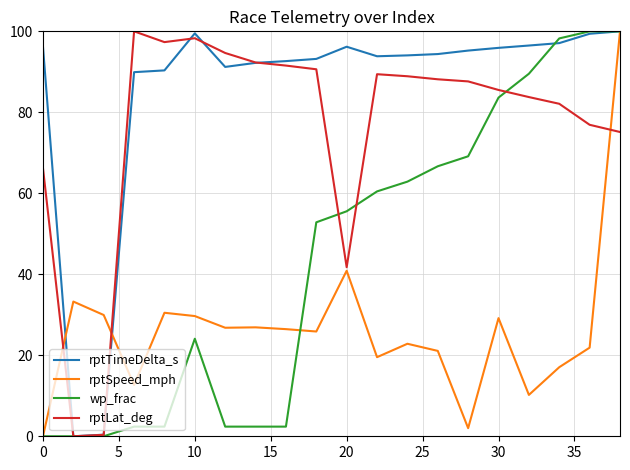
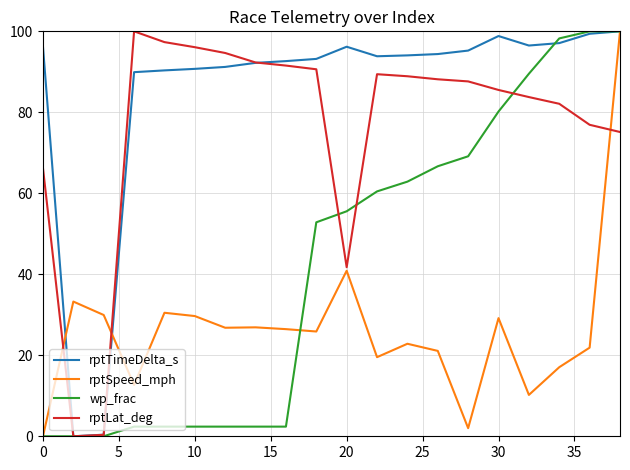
  {
    "rptTimeDelta_s": {
      "0": 96,
-     "10": 100,
+     "10": 91,
      "20": 96,
-     "30": 96
+     "30": 99
    },
    "rptSpeed_mph": {
      "10": 30,
      "20": 41,
      "30": 29
    },
    "wp_frac": {
-     "10": 24,
+     "10": 2,
      "20": 56,
-     "30": 84
+     "30": 80
    },
    "rptLat_deg": {
      "0": 66,
-     "10": 98,
+     "10": 96,
      "20": 42,
      "30": 86
    }
  }
